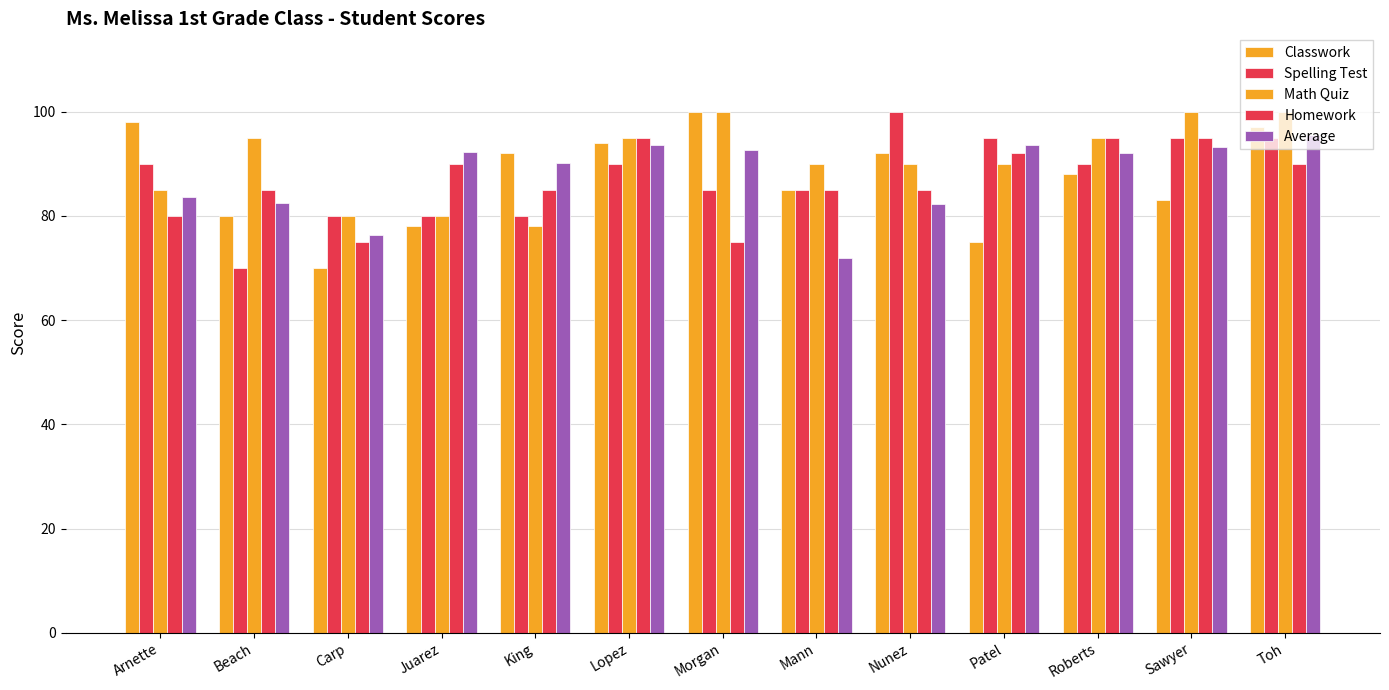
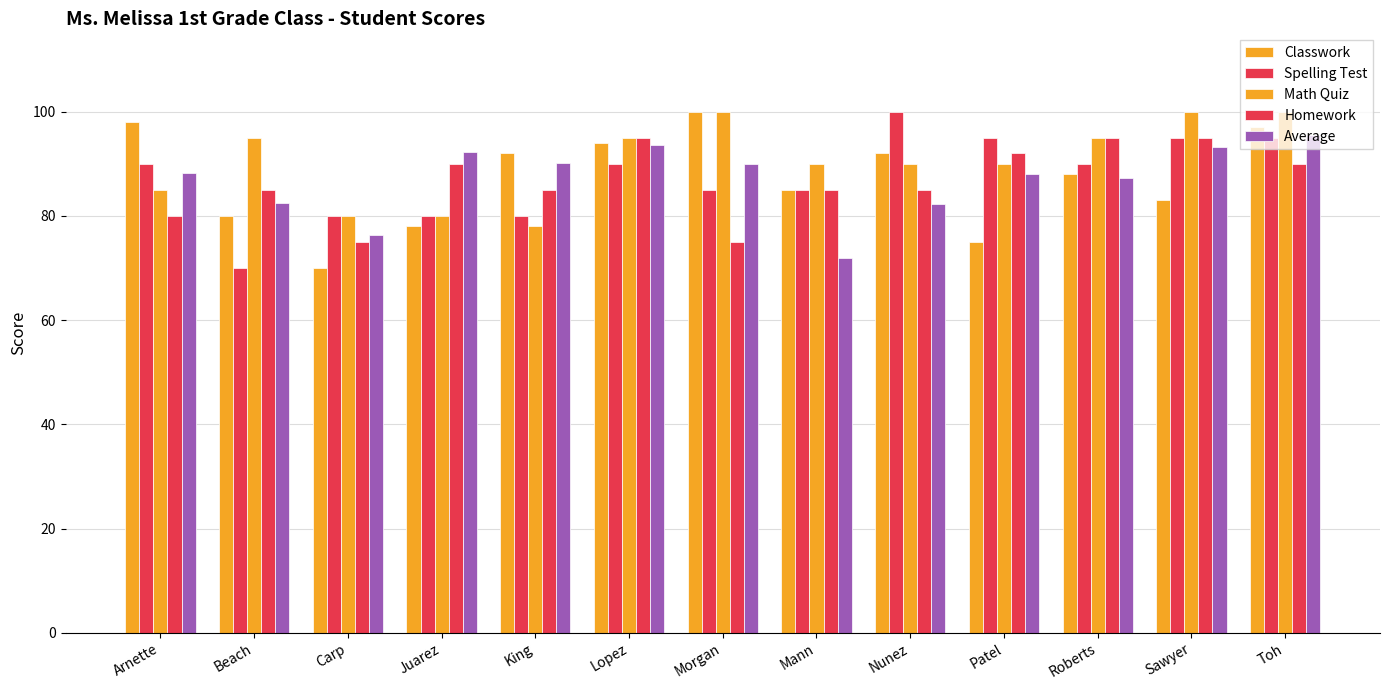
  {
    "Average": {
-     "Arnette": 84,
+     "Arnette": 88,
      "Beach": 83,
      "Carp": 76,
      "Juarez": 92,
      "King": 90,
      "Lopez": 94,
-     "Morgan": 93,
+     "Morgan": 90,
      "Mann": 72,
      "Nunez": 82,
-     "Patel": 94,
-     "Roberts": 92,
+     "Patel": 88,
+     "Roberts": 87,
      "Sawyer": 93
    }
  }
